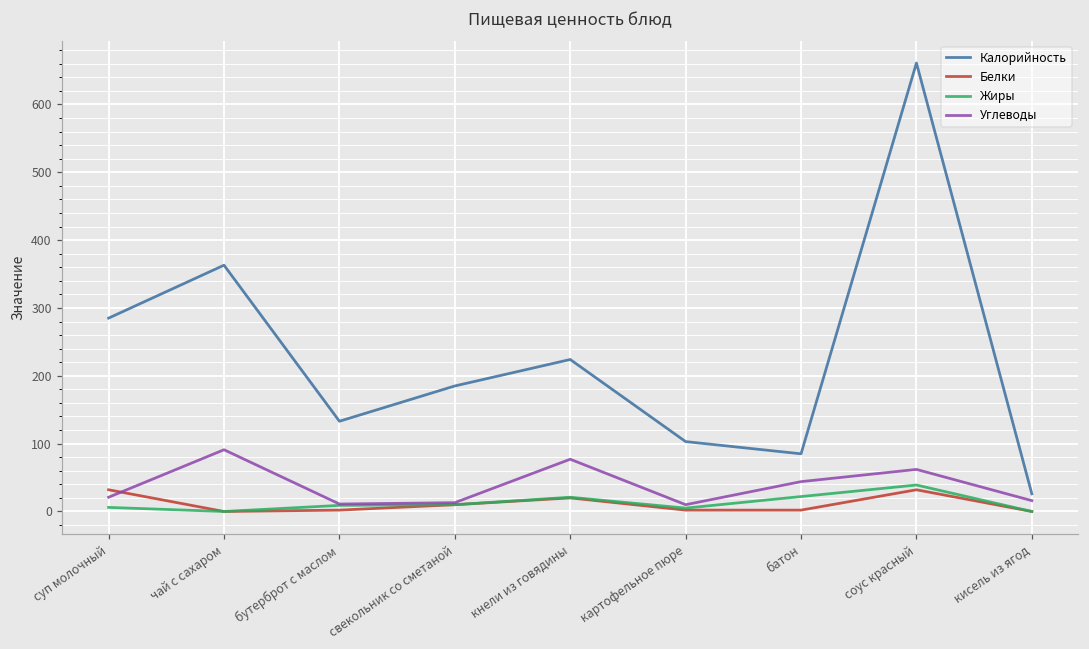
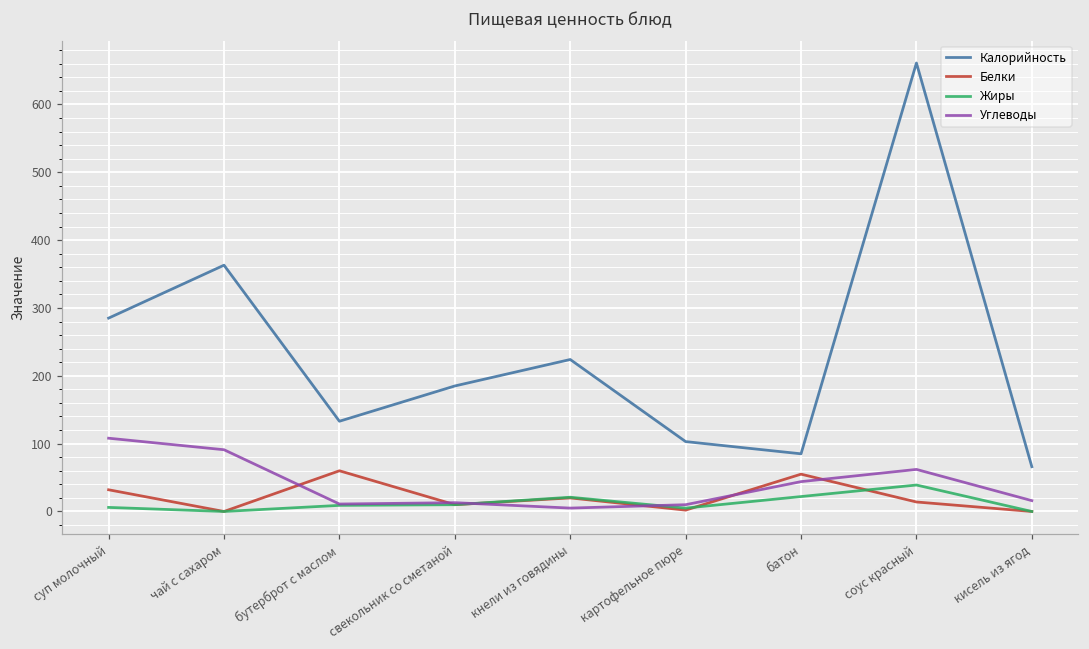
  {
    "Калорийность": {
      "суп молочный": 290,
      "чай с сахаром": 360,
      "бутерброт с маслом": 130,
      "свекольник со сметаной": 190,
      "кнели из говядины": 220,
      "картофельное пюре": 100,
      "батон": 90,
      "соус красный": 660,
-     "кисель из ягод": 30
+     "кисель из ягод": 70
    },
    "Белки": {
      "суп молочный": 30,
-     "бутерброт с маслом": 0,
-     "батон": 0,
-     "соус красный": 30
+     "бутерброт с маслом": 60,
+     "батон": 60,
+     "соус красный": 10
    },
    "Жиры": {
      "суп молочный": 10,
      "батон": 20,
      "соус красный": 40
    },
    "Углеводы": {
-     "суп молочный": 20,
+     "суп молочный": 110,
      "чай с сахаром": 90,
-     "кнели из говядины": 80,
+     "кнели из говядины": 10,
      "картофельное пюре": 10,
      "батон": 40,
      "соус красный": 60,
      "кисель из ягод": 20
    }
  }
